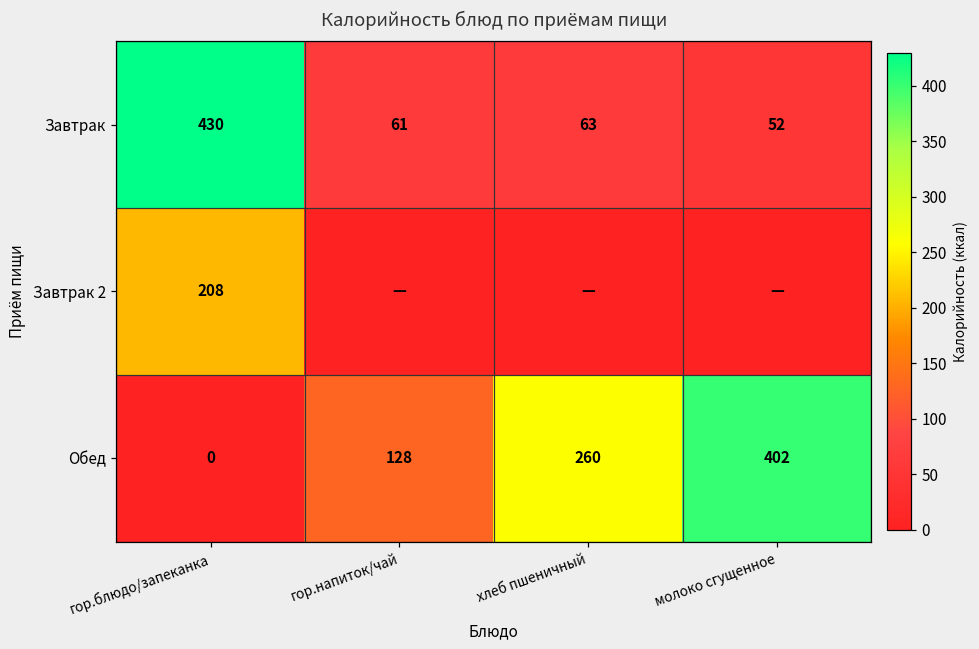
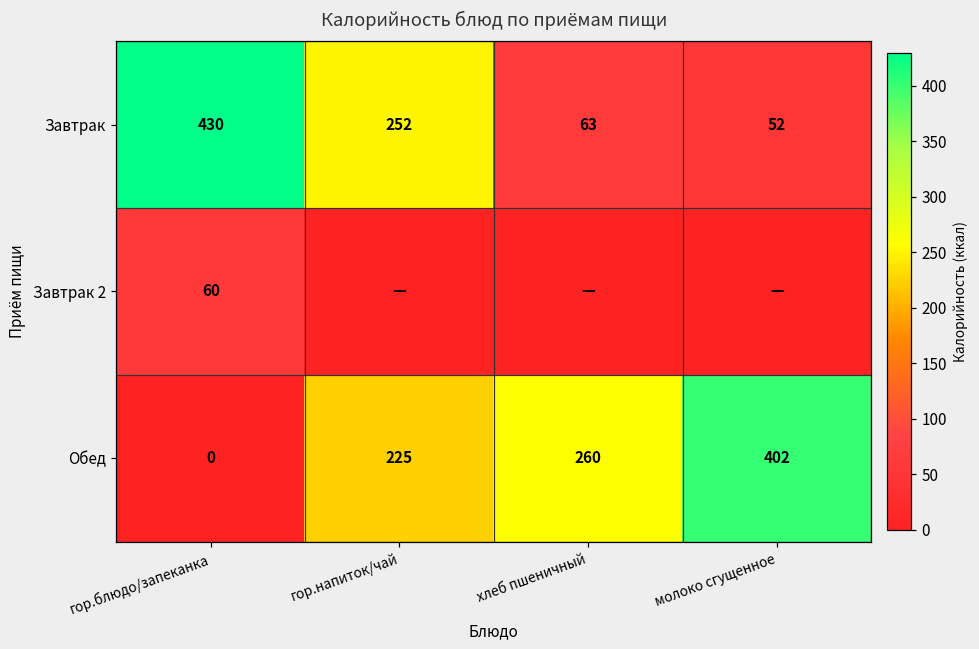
  {
    "Завтрак": {
      "гор.блюдо/запеканка": 430,
-     "гор.напиток/чай": 61,
+     "гор.напиток/чай": 252,
      "хлеб пшеничный": 63,
      "молоко сгущенное": 52
    },
    "Завтрак 2": {
-     "гор.блюдо/запеканка": 208
+     "гор.блюдо/запеканка": 60
    },
    "Обед": {
      "гор.блюдо/запеканка": 0,
-     "гор.напиток/чай": 128,
+     "гор.напиток/чай": 225,
      "хлеб пшеничный": 260,
      "молоко сгущенное": 402
    }
  }
